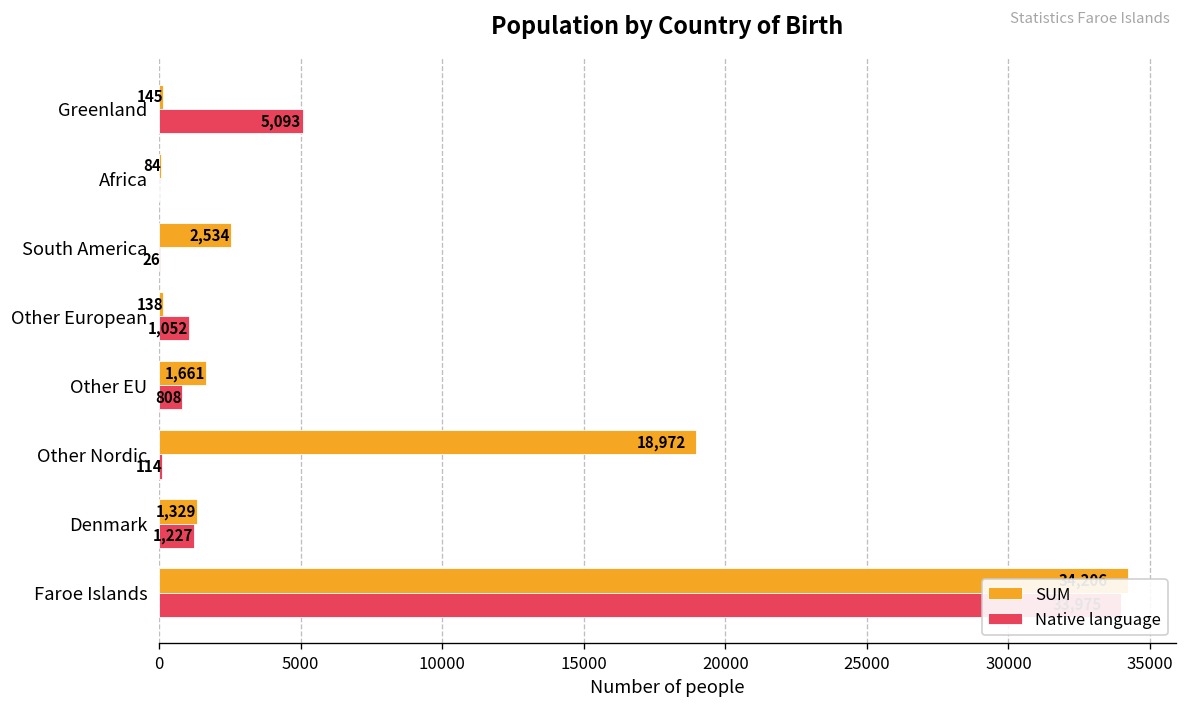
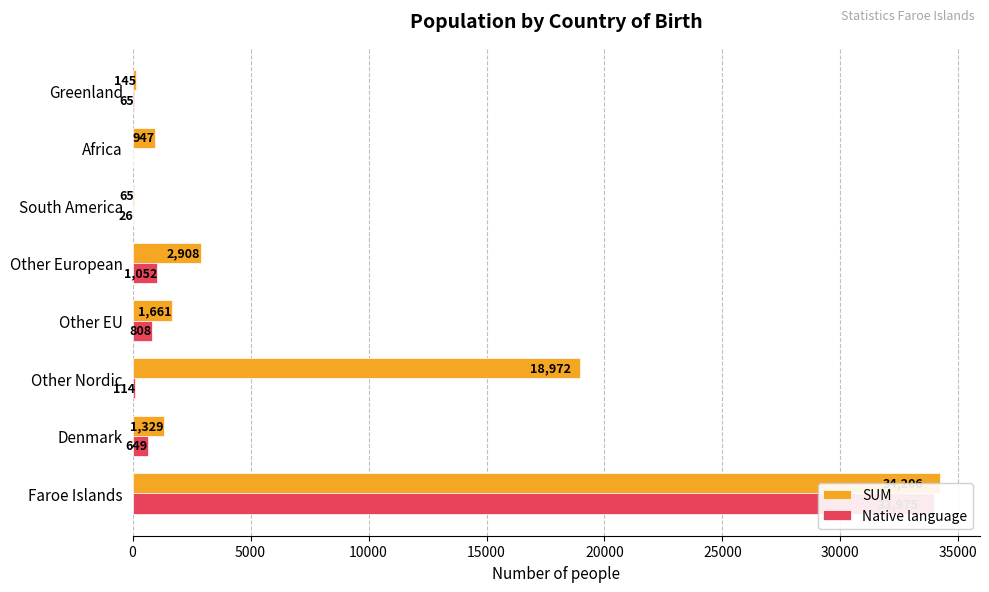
  {
    "SUM": {
      "Greenland": "145",
-     "Africa": "84",
-     "South America": "2,534",
-     "Other European": "138",
+     "Africa": "947",
+     "South America": "65",
+     "Other European": "2,908",
      "Other EU": "1,661",
      "Other Nordic": "18,972",
      "Denmark": "1,329"
    },
    "Native language": {
-     "Greenland": "5,093",
+     "Greenland": "65",
      "South America": "26",
      "Other European": "1,052",
      "Other EU": "808",
      "Other Nordic": "114",
-     "Denmark": "1,227"
+     "Denmark": "649"
    }
  }
